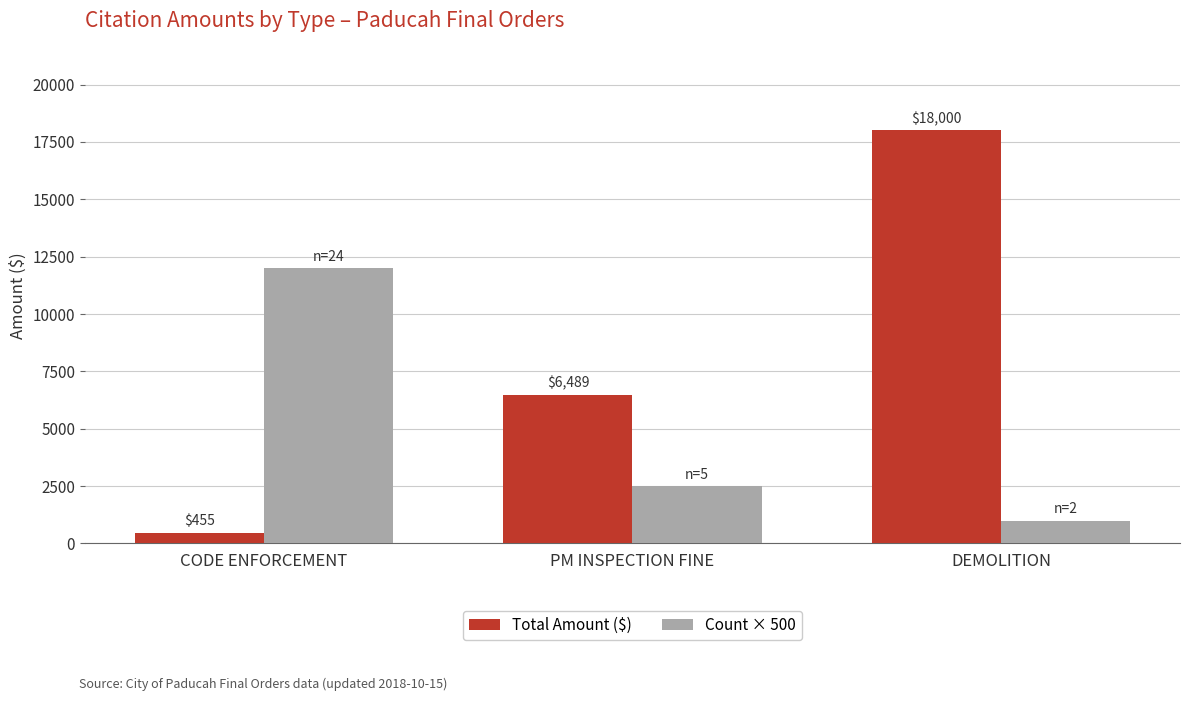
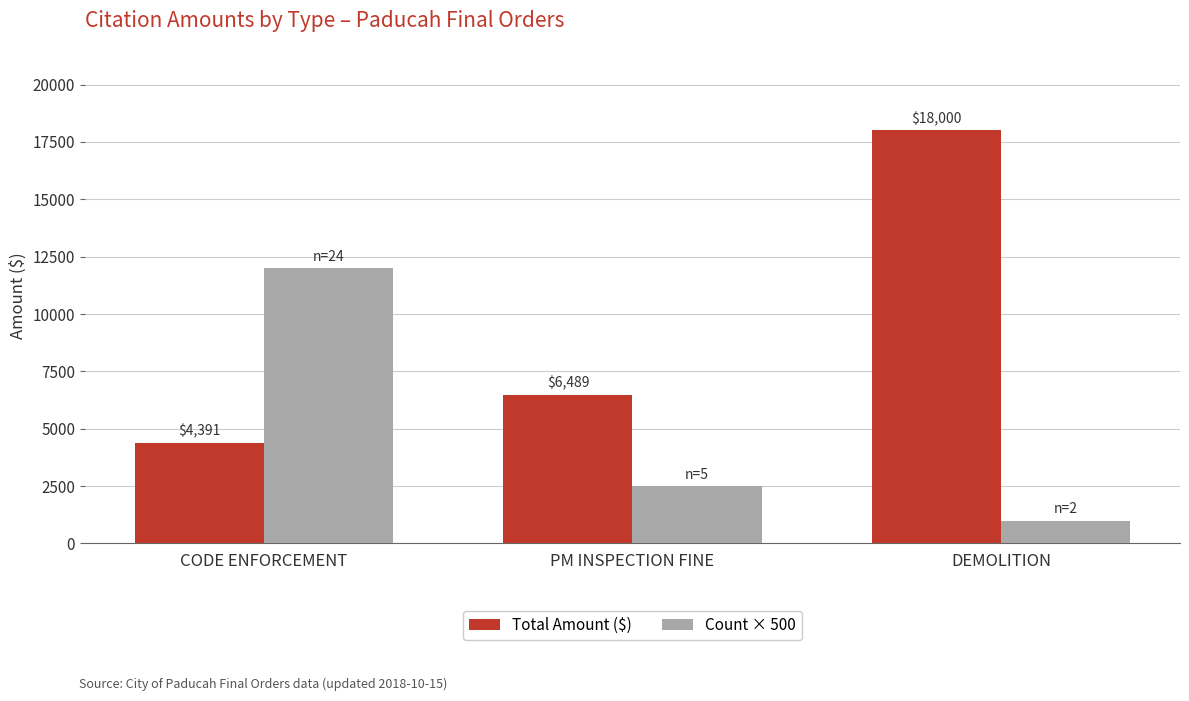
  {
    "Total Amount ($)": {
-     "CODE ENFORCEMENT": "$455",
+     "CODE ENFORCEMENT": "$4,391",
      "PM INSPECTION FINE": "$6,489",
      "DEMOLITION": "$18,000"
    }
  }
